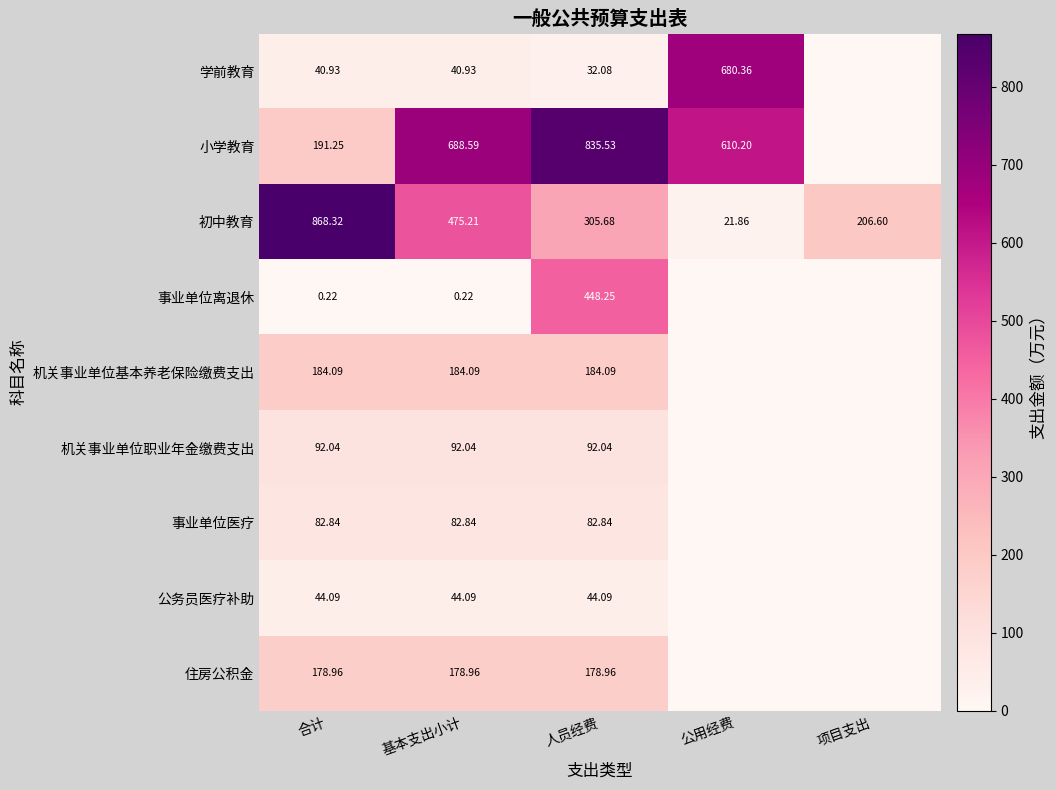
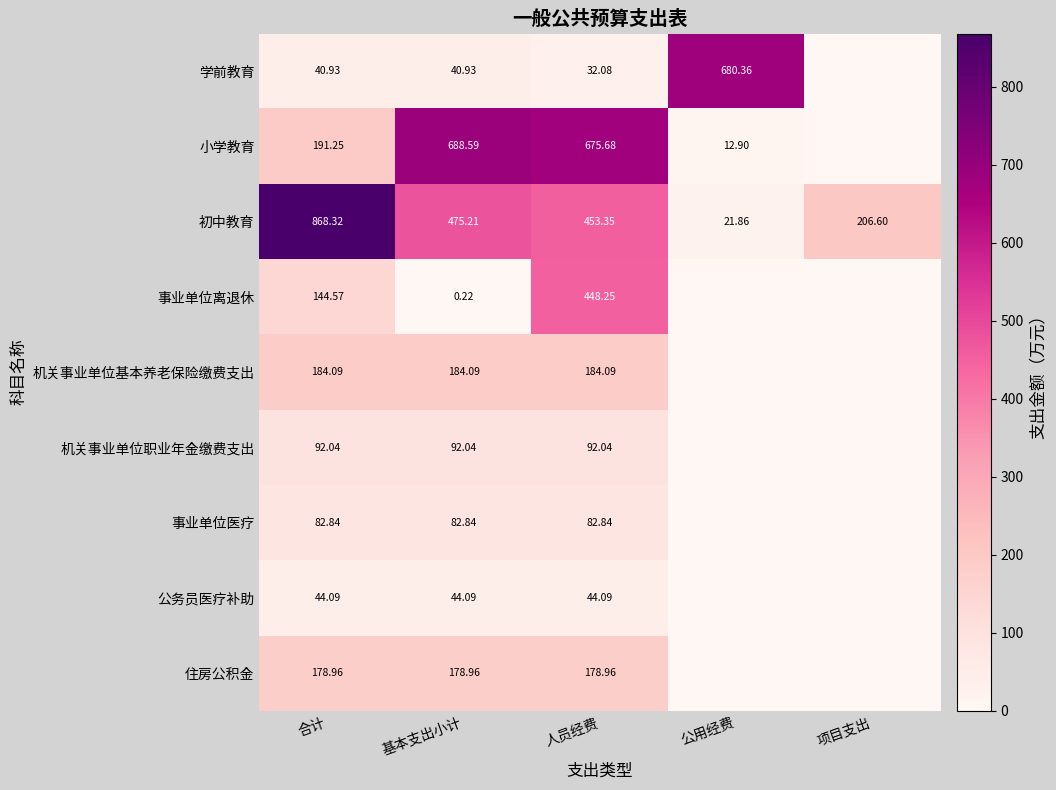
  {
    "学前教育": {
      "合计": 40.93,
      "基本支出小计": 40.93,
      "人员经费": 32.08,
      "公用经费": 680.36
    },
    "小学教育": {
      "合计": 191.25,
      "基本支出小计": 688.59,
-     "人员经费": 835.53,
-     "公用经费": 610.20
+     "人员经费": 675.68,
+     "公用经费": 12.90
    },
    "初中教育": {
      "合计": 868.32,
      "基本支出小计": 475.21,
-     "人员经费": 305.68,
+     "人员经费": 453.35,
      "公用经费": 21.86,
      "项目支出": 206.60
    },
    "事业单位离退休": {
-     "合计": 0.22,
+     "合计": 144.57,
      "基本支出小计": 0.22,
      "人员经费": 448.25
    },
    "机关事业单位基本养老保险缴费支出": {
      "合计": 184.09,
      "基本支出小计": 184.09,
      "人员经费": 184.09
    },
    "机关事业单位职业年金缴费支出": {
      "合计": 92.04,
      "基本支出小计": 92.04,
      "人员经费": 92.04
    },
    "事业单位医疗": {
      "合计": 82.84,
      "基本支出小计": 82.84,
      "人员经费": 82.84
    },
    "公务员医疗补助": {
      "合计": 44.09,
      "基本支出小计": 44.09,
      "人员经费": 44.09
    },
    "住房公积金": {
      "合计": 178.96,
      "基本支出小计": 178.96,
      "人员经费": 178.96
    }
  }
